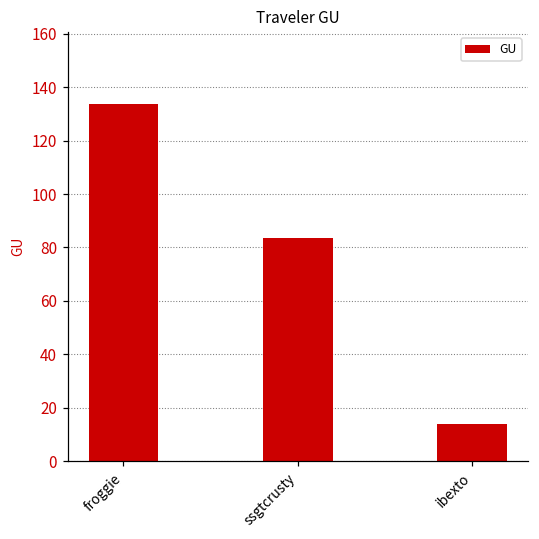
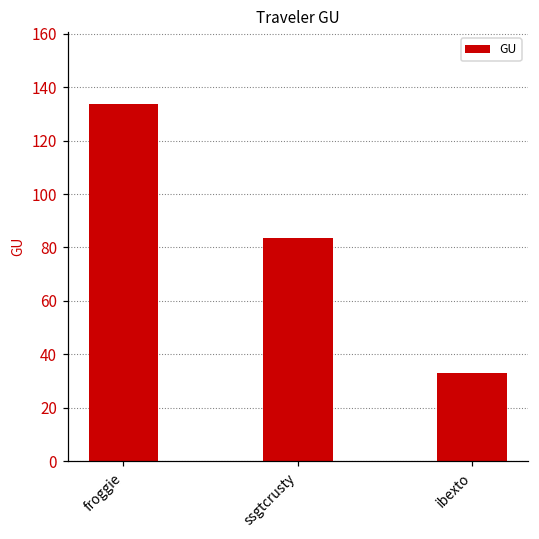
  {
    "froggie": 134,
    "ssgtcrusty": 84,
-   "ibexto": 14
+   "ibexto": 33
  }
